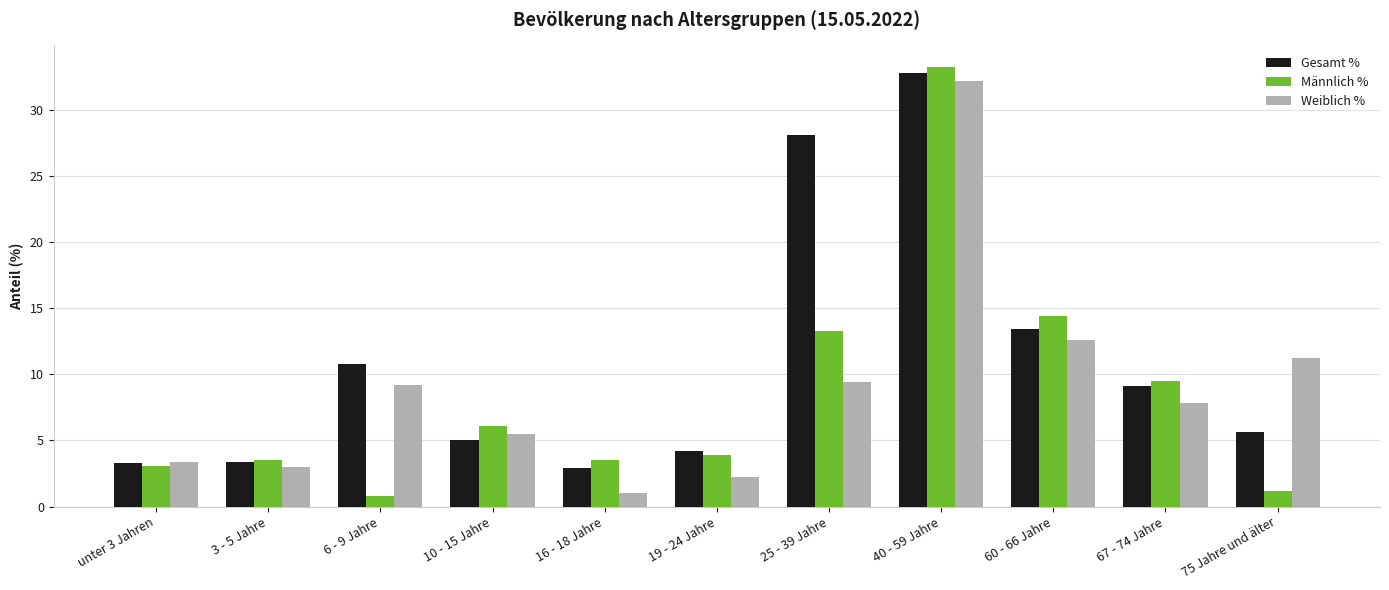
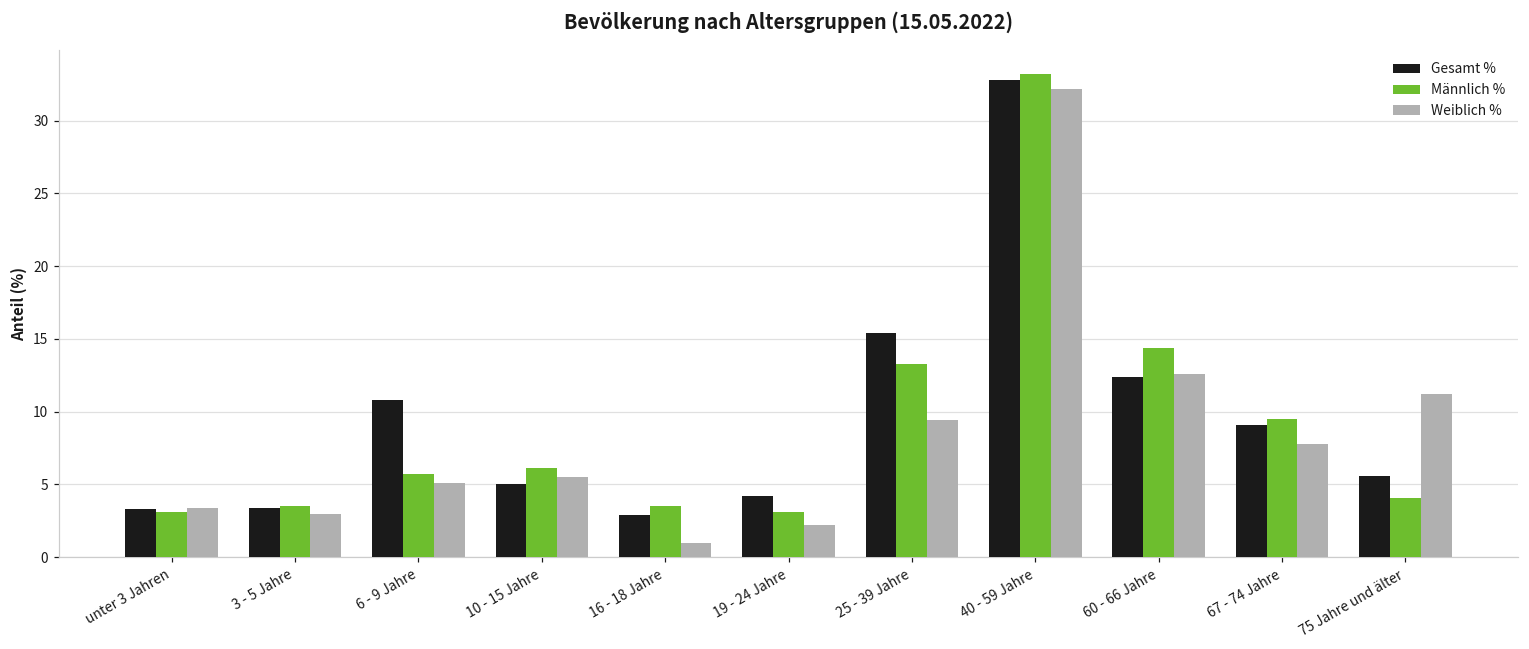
  {
    "Gesamt %": {
      "unter 3 Jahren": 3.3,
      "3 - 5 Jahre": 3.4,
      "6 - 9 Jahre": 10.8,
      "10 - 15 Jahre": 5.0,
      "16 - 18 Jahre": 2.9,
      "19 - 24 Jahre": 4.2,
-     "25 - 39 Jahre": 28.1,
+     "25 - 39 Jahre": 15.4,
      "40 - 59 Jahre": 32.8,
-     "60 - 66 Jahre": 13.4,
+     "60 - 66 Jahre": 12.4,
      "67 - 74 Jahre": 9.1,
      "75 Jahre und älter": 5.6
    },
    "Männlich %": {
      "unter 3 Jahren": 3.1,
      "3 - 5 Jahre": 3.5,
-     "6 - 9 Jahre": 0.8,
+     "6 - 9 Jahre": 5.7,
      "10 - 15 Jahre": 6.1,
      "16 - 18 Jahre": 3.5,
-     "19 - 24 Jahre": 3.9,
+     "19 - 24 Jahre": 3.1,
      "25 - 39 Jahre": 13.3,
      "40 - 59 Jahre": 33.2,
      "60 - 66 Jahre": 14.4,
      "67 - 74 Jahre": 9.5,
-     "75 Jahre und älter": 1.2
+     "75 Jahre und älter": 4.1
    },
    "Weiblich %": {
      "unter 3 Jahren": 3.4,
      "3 - 5 Jahre": 3.0,
-     "6 - 9 Jahre": 9.2,
+     "6 - 9 Jahre": 5.1,
      "10 - 15 Jahre": 5.5,
      "16 - 18 Jahre": 1.0,
      "19 - 24 Jahre": 2.2,
      "25 - 39 Jahre": 9.4,
      "40 - 59 Jahre": 32.2,
      "60 - 66 Jahre": 12.6,
      "67 - 74 Jahre": 7.8,
      "75 Jahre und älter": 11.2
    }
  }
